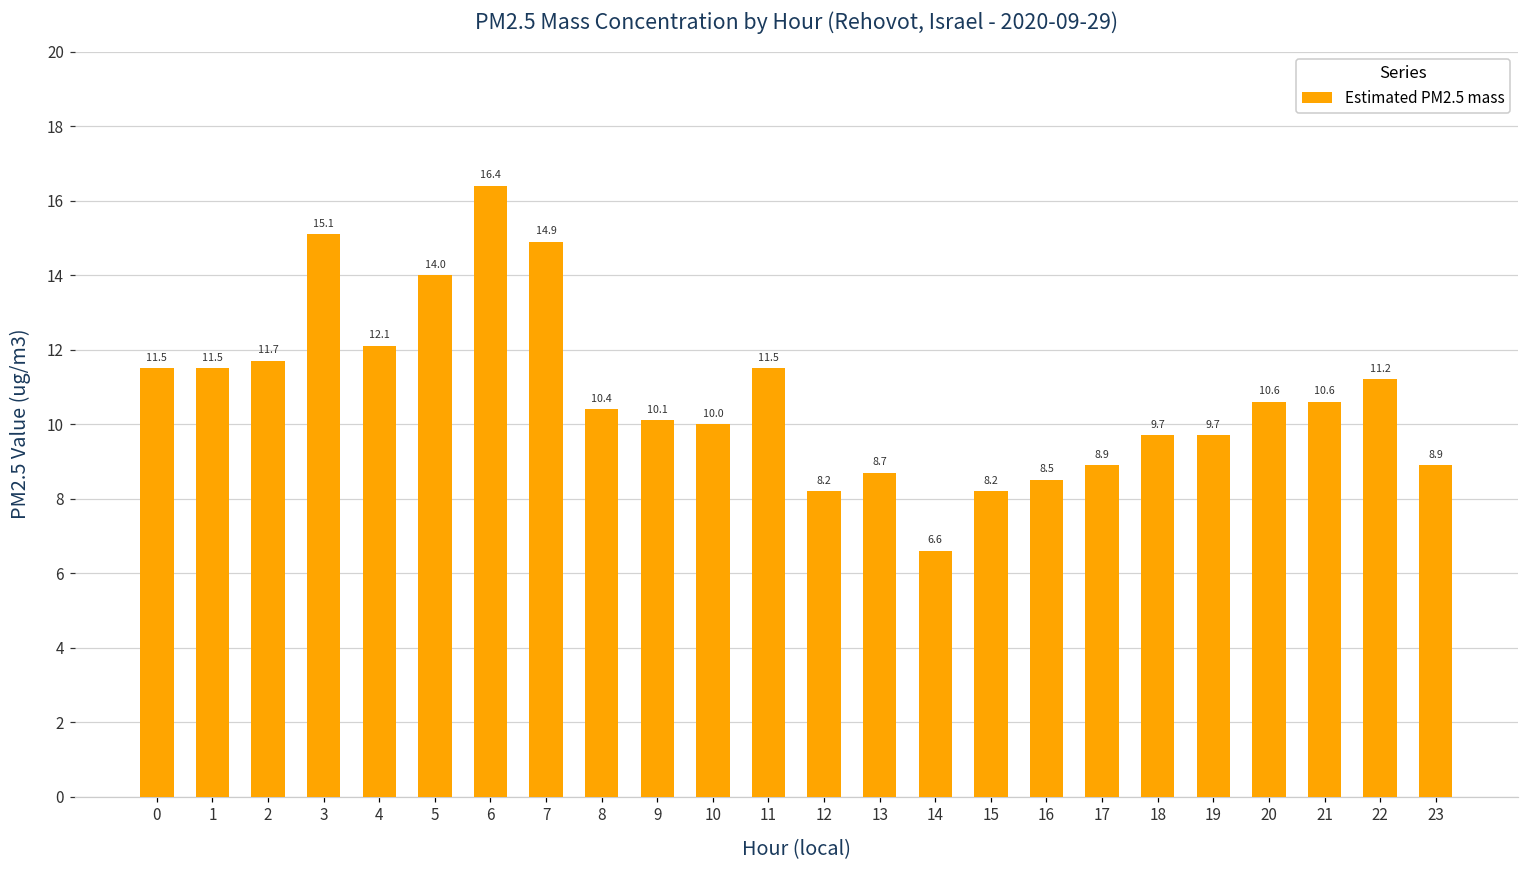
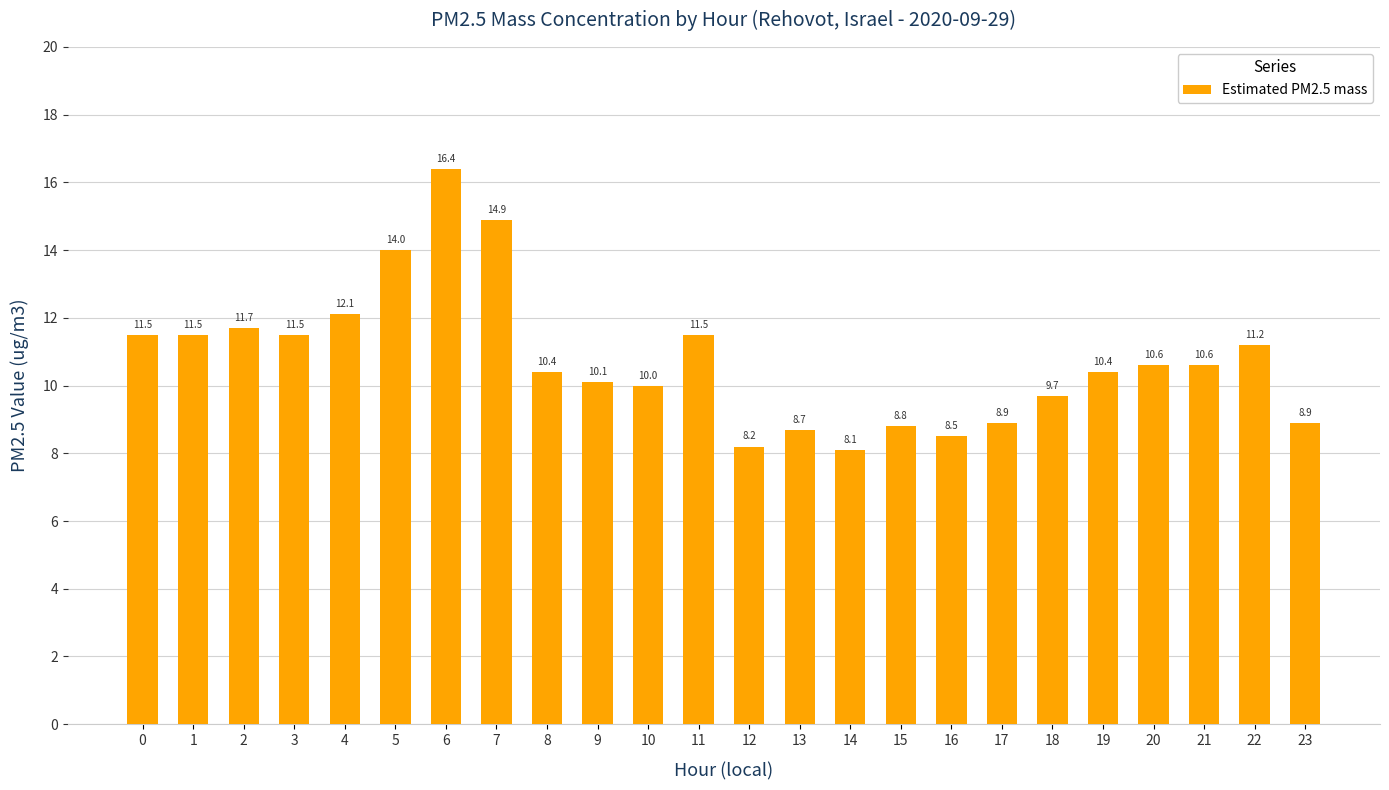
  {
    "0": 11.5,
    "1": 11.5,
    "2": 11.7,
-   "3": 15.1,
+   "3": 11.5,
    "4": 12.1,
    "5": 14.0,
    "6": 16.4,
    "7": 14.9,
    "8": 10.4,
    "9": 10.1,
    "10": 10.0,
    "11": 11.5,
    "12": 8.2,
    "13": 8.7,
-   "14": 6.6,
-   "15": 8.2,
+   "14": 8.1,
+   "15": 8.8,
    "16": 8.5,
    "17": 8.9,
    "18": 9.7,
-   "19": 9.7,
+   "19": 10.4,
    "20": 10.6,
    "21": 10.6,
    "22": 11.2,
    "23": 8.9
  }
